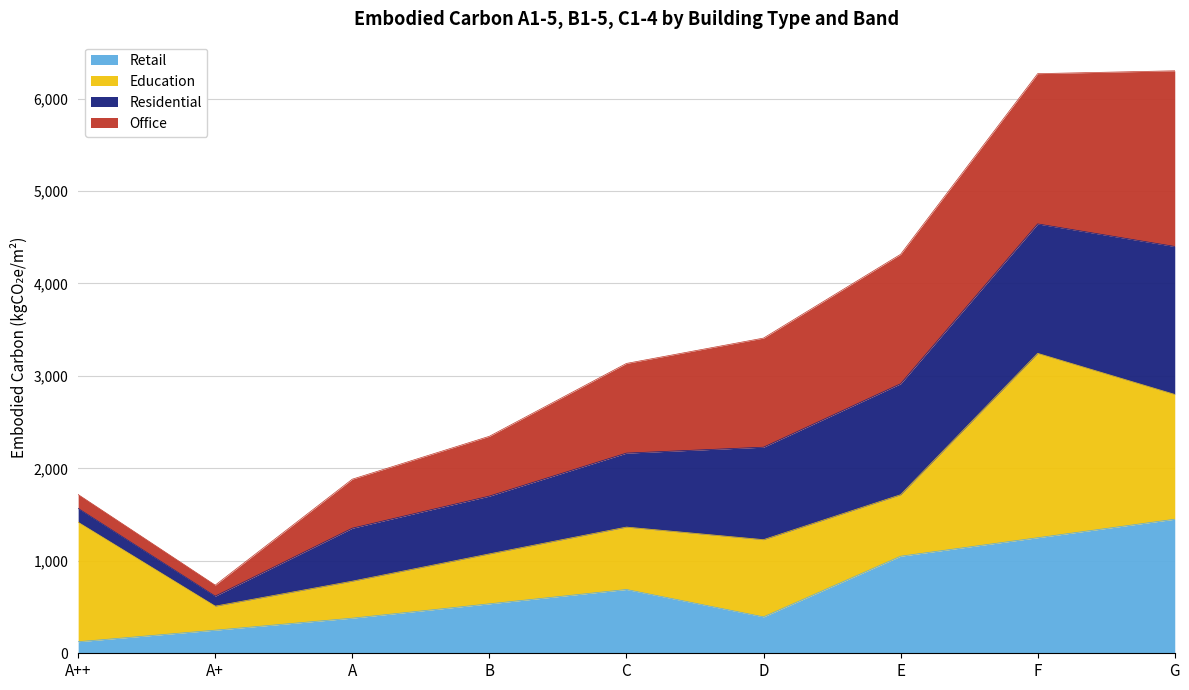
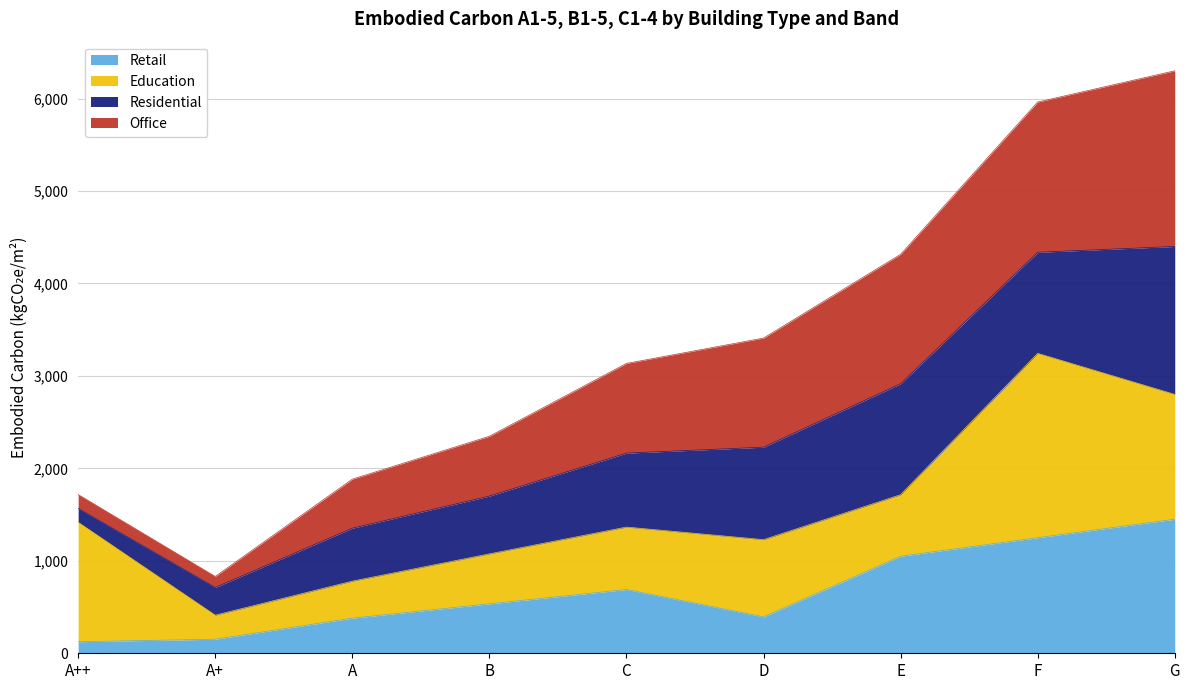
  {
    "Retail": {
      "A++": "100",
-     "A+": "300",
+     "A+": "200",
      "A": "400",
      "B": "500",
      "C": "700",
      "D": "400",
      "E": "1,100",
      "F": "1,300",
      "G": "1,500"
    },
    "Education": {
      "A++": "1,300",
      "A+": "300",
      "A": "400",
      "B": "500",
      "C": "700",
      "D": "800",
      "E": "700",
      "F": "2,000",
      "G": "1,400"
    },
    "Residential": {
      "A++": "200",
-     "A+": "100",
+     "A+": "300",
      "A": "600",
      "B": "600",
      "C": "800",
      "D": "1,000",
      "E": "1,200",
-     "F": "1,400",
+     "F": "1,100",
      "G": "1,600"
    },
    "Office": {
      "A++": "200",
      "A+": "100",
      "A": "500",
      "B": "600",
      "C": "1,000",
      "D": "1,200",
      "E": "1,400",
      "F": "1,600",
      "G": "1,900"
    }
  }
